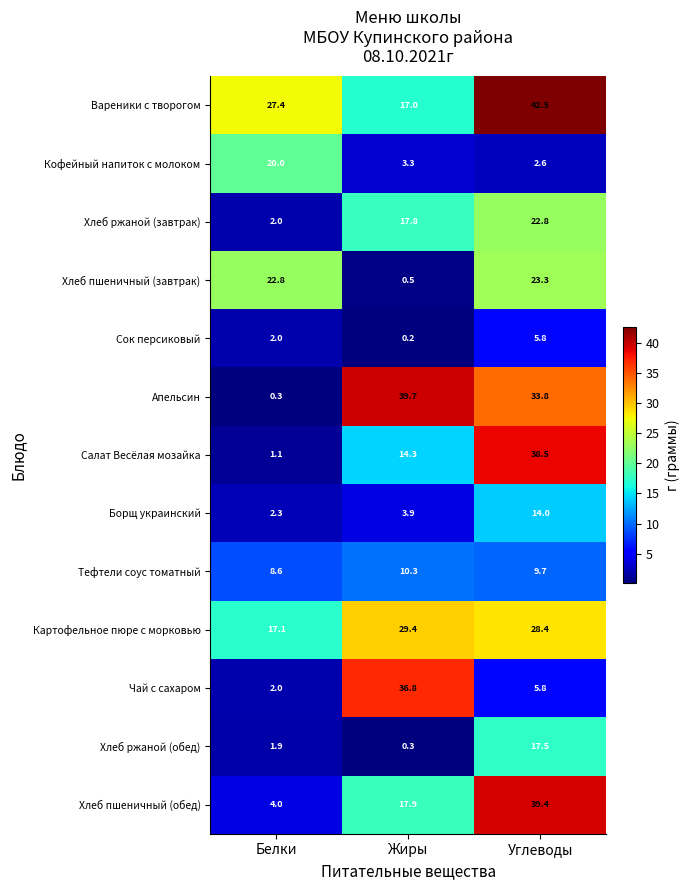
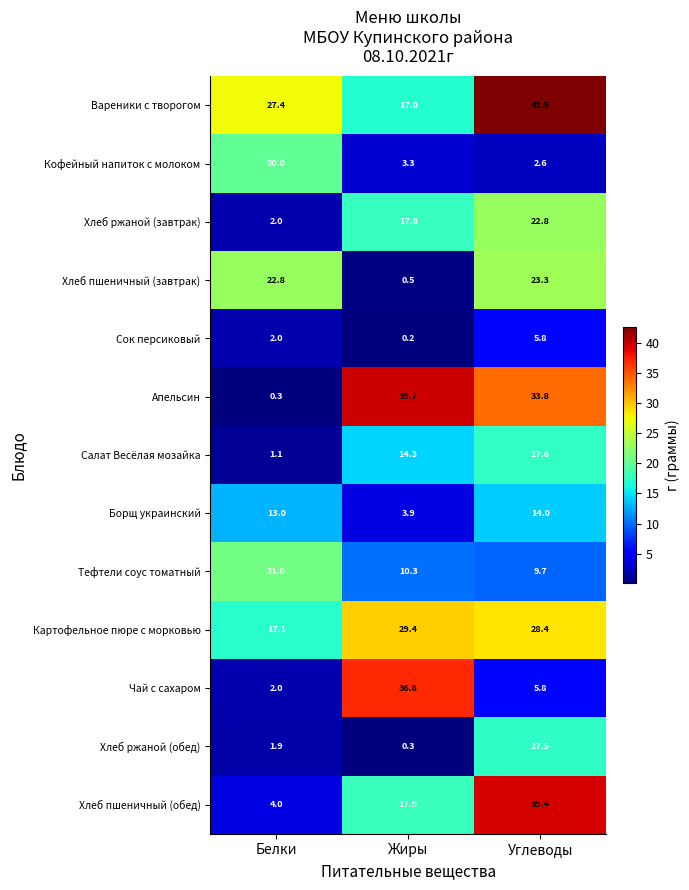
  {
    "Вареники с творогом": {
      "Белки": 27.4,
      "Жиры": 17.0,
      "Углеводы": 42.5
    },
    "Кофейный напиток с молоком": {
      "Белки": 20.0,
      "Жиры": 3.3,
      "Углеводы": 2.6
    },
    "Хлеб ржаной (завтрак)": {
      "Белки": 2.0,
      "Жиры": 17.8,
      "Углеводы": 22.8
    },
    "Хлеб пшеничный (завтрак)": {
      "Белки": 22.8,
      "Жиры": 0.5,
      "Углеводы": 23.3
    },
    "Сок персиковый": {
      "Белки": 2.0,
      "Жиры": 0.2,
      "Углеводы": 5.8
    },
    "Апельсин": {
      "Белки": 0.3,
      "Жиры": 39.7,
      "Углеводы": 33.8
    },
    "Салат Весёлая мозайка": {
      "Белки": 1.1,
      "Жиры": 14.3,
-     "Углеводы": 38.5
+     "Углеводы": 17.6
    },
    "Борщ украинский": {
-     "Белки": 2.3,
+     "Белки": 13.0,
      "Жиры": 3.9,
      "Углеводы": 14.0
    },
    "Тефтели соус томатный": {
-     "Белки": 8.6,
+     "Белки": 21.0,
      "Жиры": 10.3,
      "Углеводы": 9.7
    },
    "Картофельное пюре с морковью": {
      "Белки": 17.1,
      "Жиры": 29.4,
      "Углеводы": 28.4
    },
    "Чай с сахаром": {
      "Белки": 2.0,
      "Жиры": 36.8,
      "Углеводы": 5.8
    },
    "Хлеб ржаной (обед)": {
      "Белки": 1.9,
      "Жиры": 0.3,
      "Углеводы": 17.5
    },
    "Хлеб пшеничный (обед)": {
      "Белки": 4.0,
      "Жиры": 17.9,
      "Углеводы": 39.4
    }
  }
